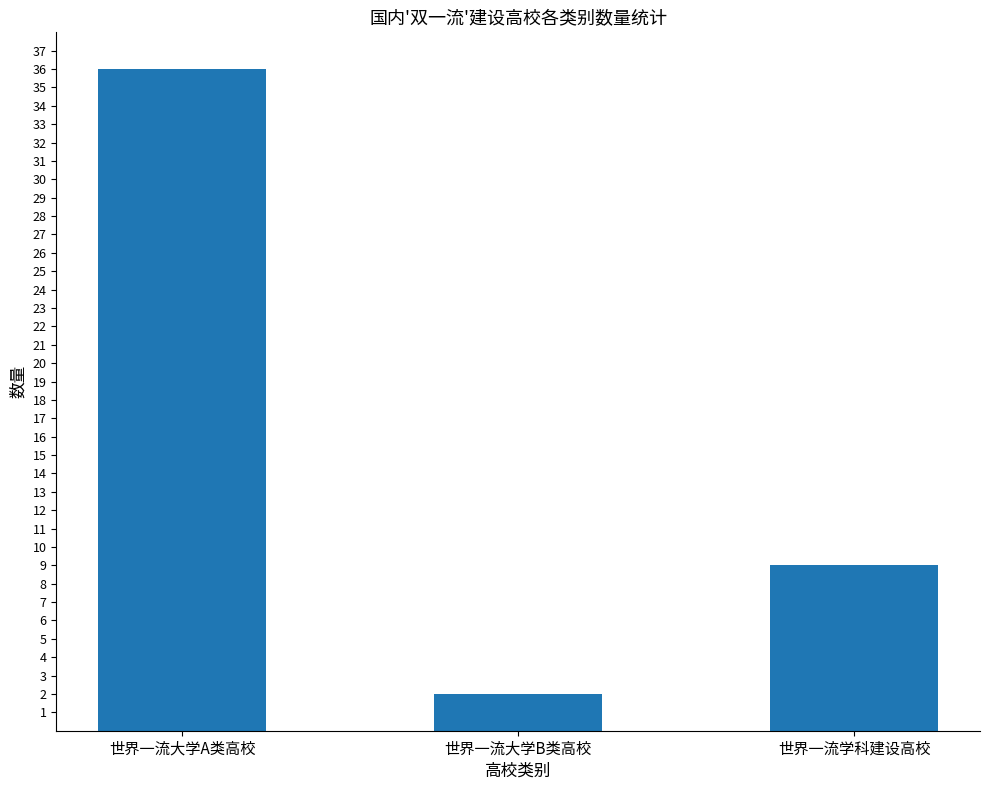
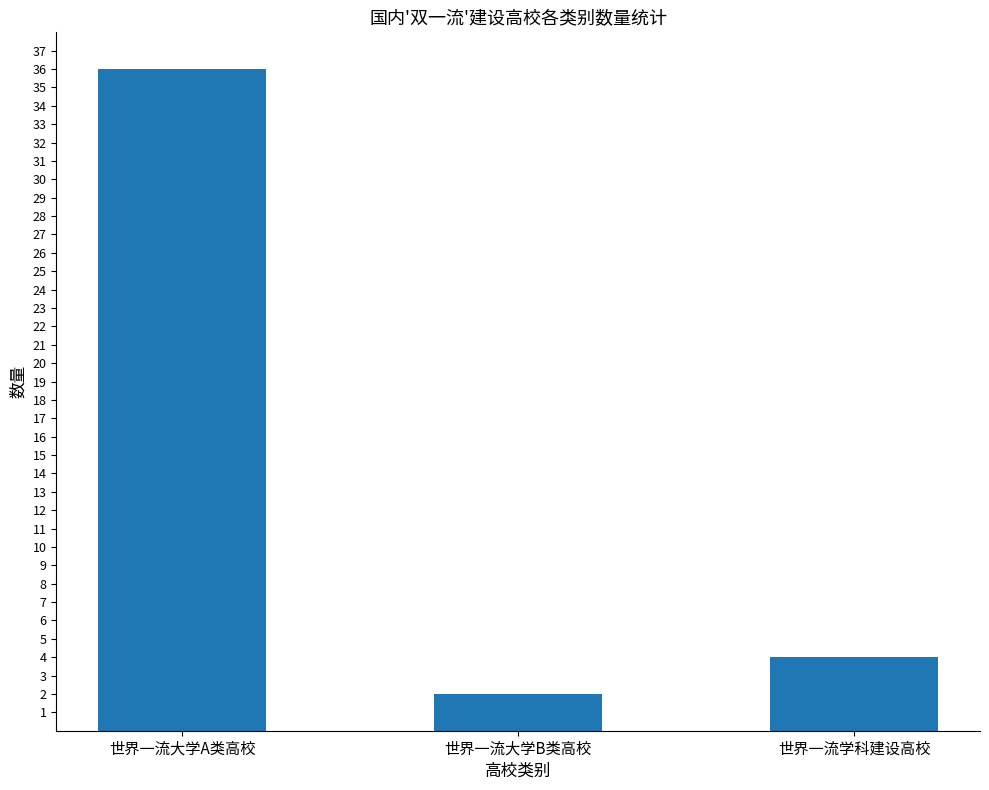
  {
    "世界一流大学A类高校": 36,
    "世界一流大学B类高校": 2,
-   "世界一流学科建设高校": 9
+   "世界一流学科建设高校": 4
  }
